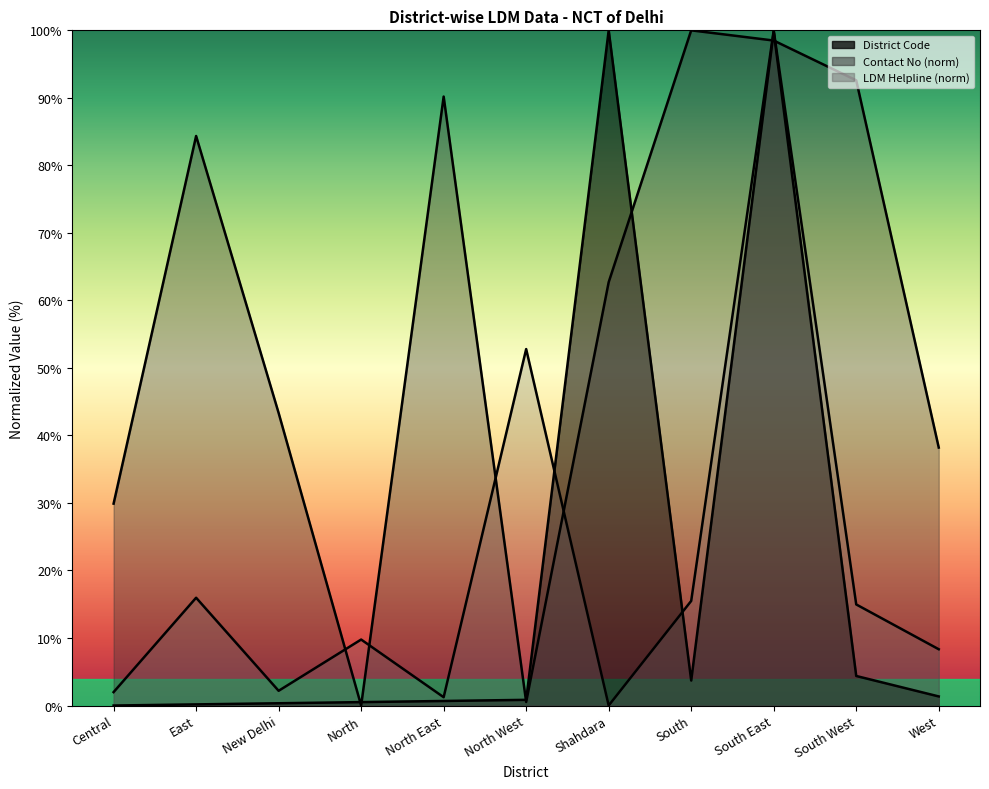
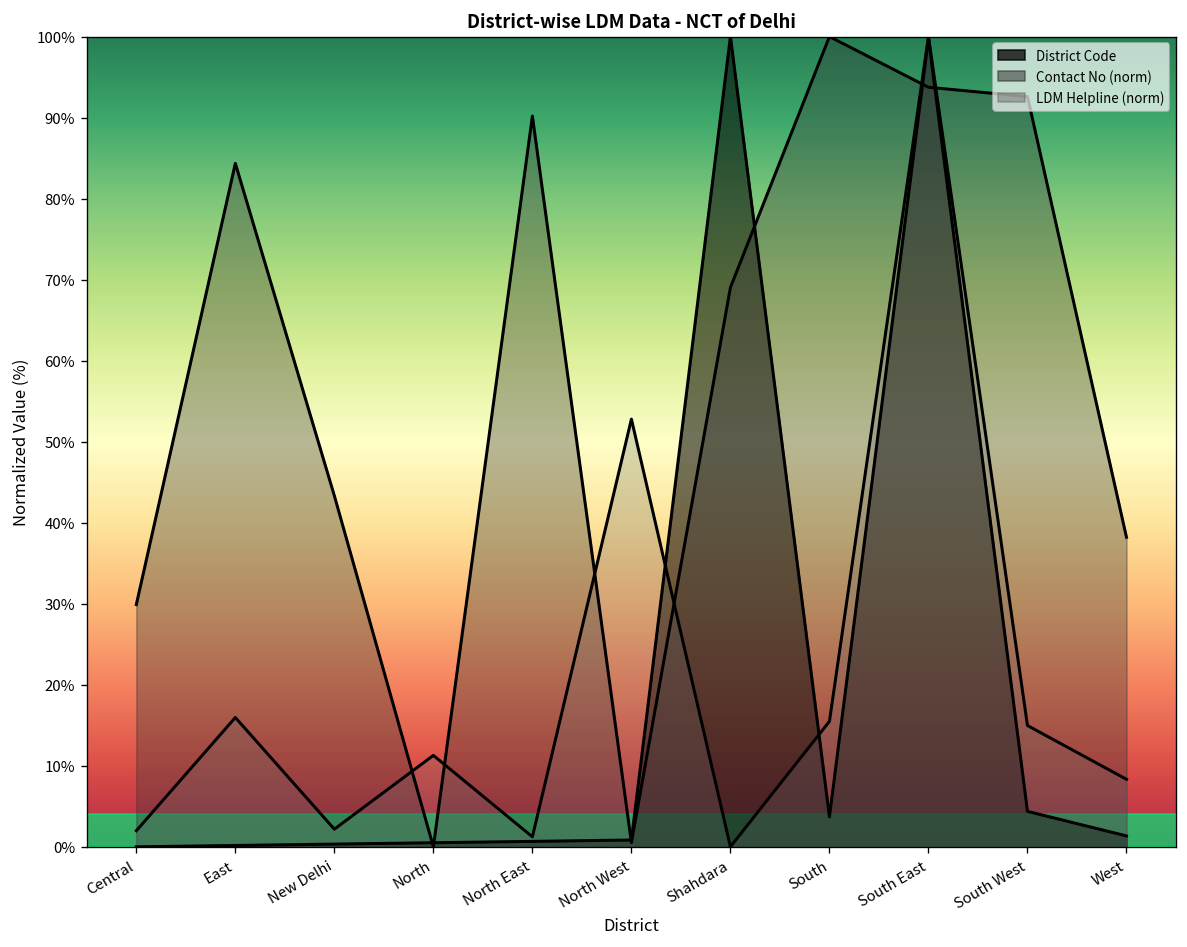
  {
    "District Code": {
      "Shahdara": "100%",
      "South West": "4%"
    },
    "Contact No (norm)": {
      "Central": "30%",
      "East": "84%",
      "New Delhi": "43%",
      "North East": "90%",
-     "Shahdara": "63%",
+     "Shahdara": "69%",
      "South": "100%",
-     "South East": "98%",
+     "South East": "94%",
      "West": "38%"
    },
    "LDM Helpline (norm)": {
      "East": "16%",
-     "North": "10%",
+     "North": "11%",
      "North West": "53%",
      "South": "15%",
      "South West": "15%",
      "West": "8%"
    }
  }
